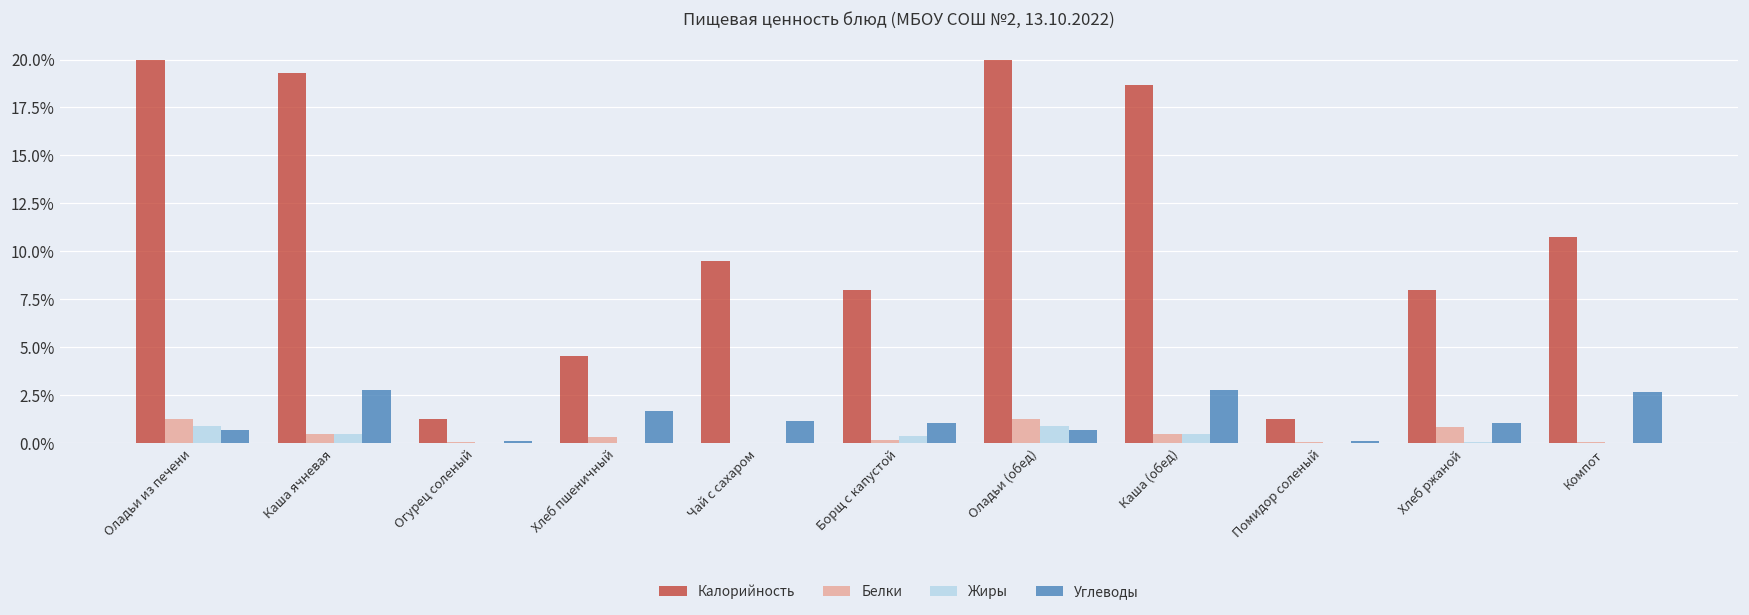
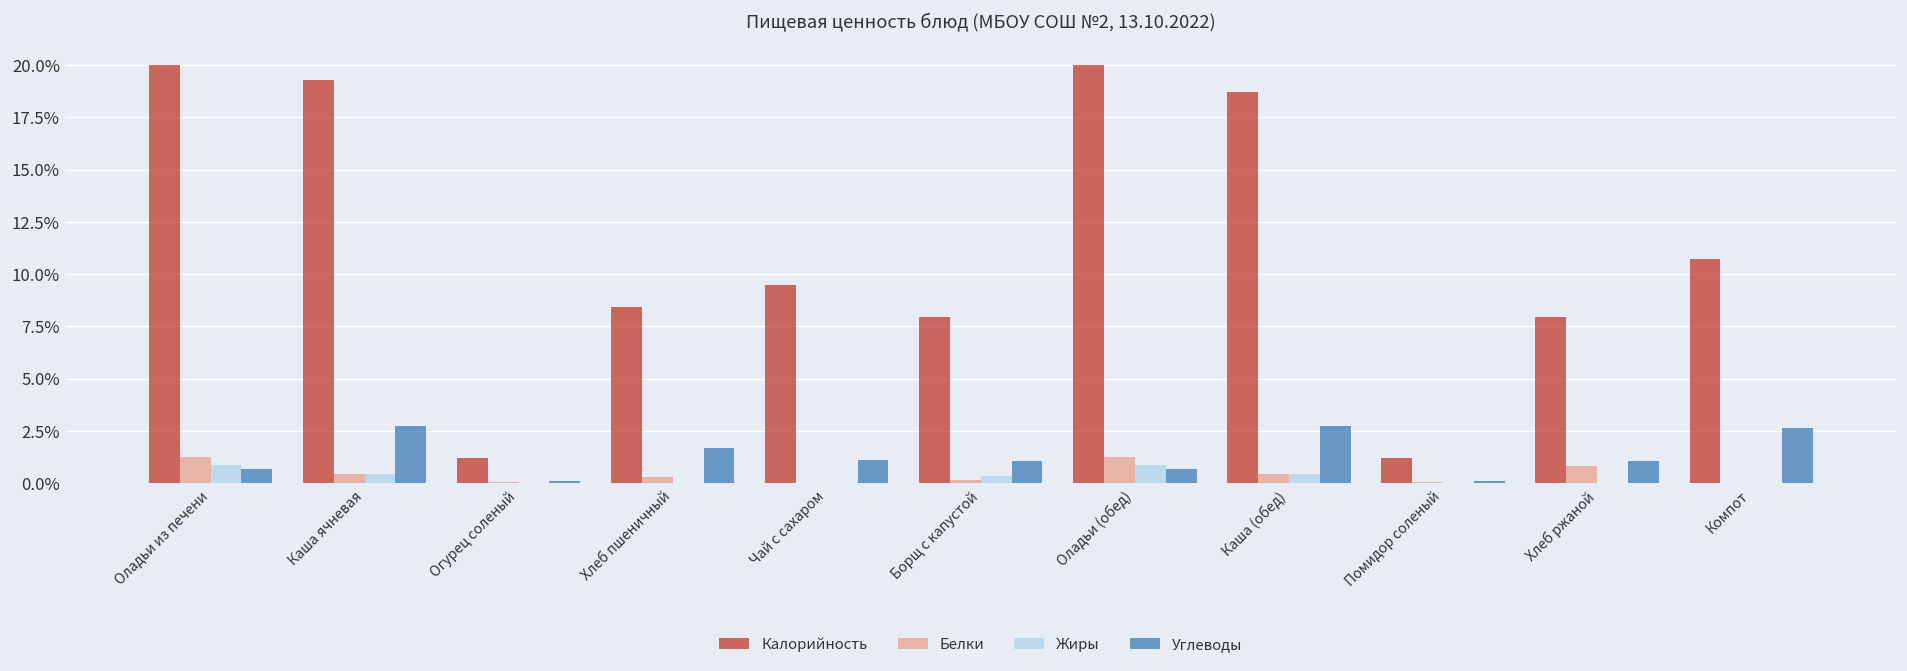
  {
    "Калорийность": {
      "Оладьи из печени": "20.0%",
      "Каша ячневая": "19.3%",
      "Огурец соленый": "1.2%",
-     "Хлеб пшеничный": "4.5%",
+     "Хлеб пшеничный": "8.4%",
      "Чай с сахаром": "9.5%",
      "Борщ с капустой": "8.0%",
      "Оладьи (обед)": "20.0%",
      "Каша (обед)": "18.7%",
      "Помидор соленый": "1.2%",
      "Хлеб ржаной": "8.0%",
      "Компот": "10.7%"
    },
    "Белки": {
      "Оладьи из печени": "1.2%",
      "Каша ячневая": "0.5%",
      "Хлеб пшеничный": "0.3%",
      "Чай с сахаром": "0.0%",
      "Борщ с капустой": "0.2%",
      "Оладьи (обед)": "1.2%",
      "Каша (обед)": "0.5%",
      "Хлеб ржаной": "0.8%"
    },
    "Жиры": {
      "Оладьи из печени": "0.9%",
      "Каша ячневая": "0.5%",
      "Огурец соленый": "0.0%",
      "Чай с сахаром": "0.0%",
      "Борщ с капустой": "0.3%",
      "Оладьи (обед)": "0.9%",
      "Каша (обед)": "0.5%",
      "Помидор соленый": "0.0%",
      "Компот": "0.0%"
    },
    "Углеводы": {
      "Оладьи из печени": "0.7%",
      "Каша ячневая": "2.8%",
      "Хлеб пшеничный": "1.7%",
      "Чай с сахаром": "1.1%",
      "Борщ с капустой": "1.1%",
      "Оладьи (обед)": "0.7%",
      "Каша (обед)": "2.8%",
      "Хлеб ржаной": "1.1%",
      "Компот": "2.7%"
    }
  }
